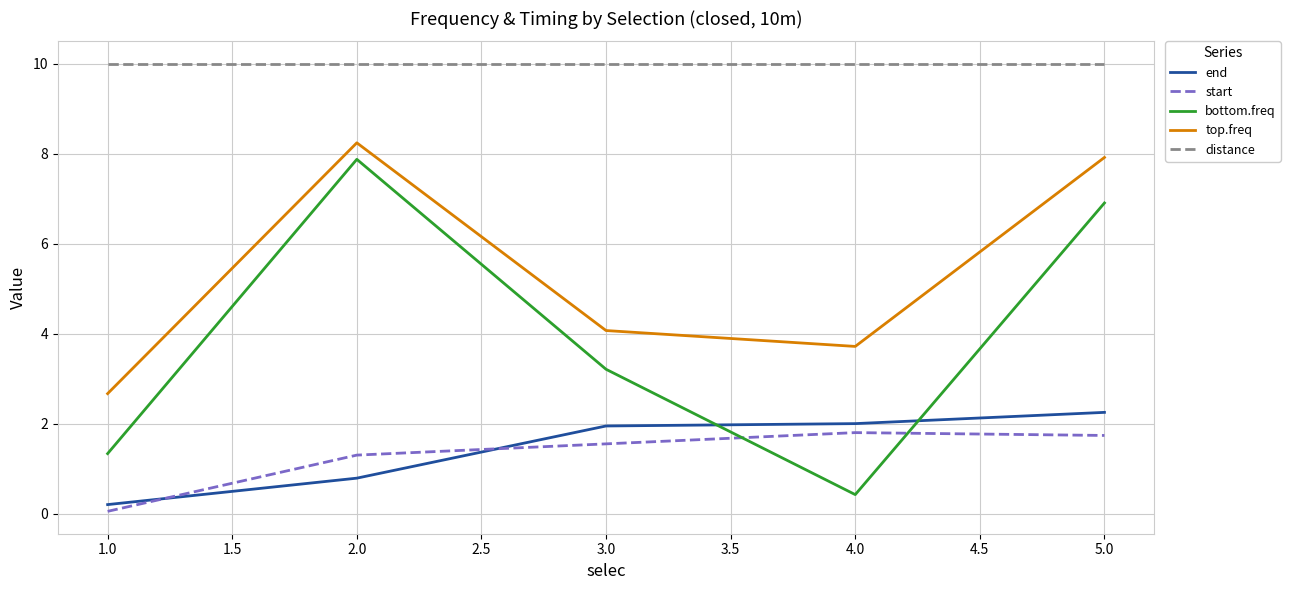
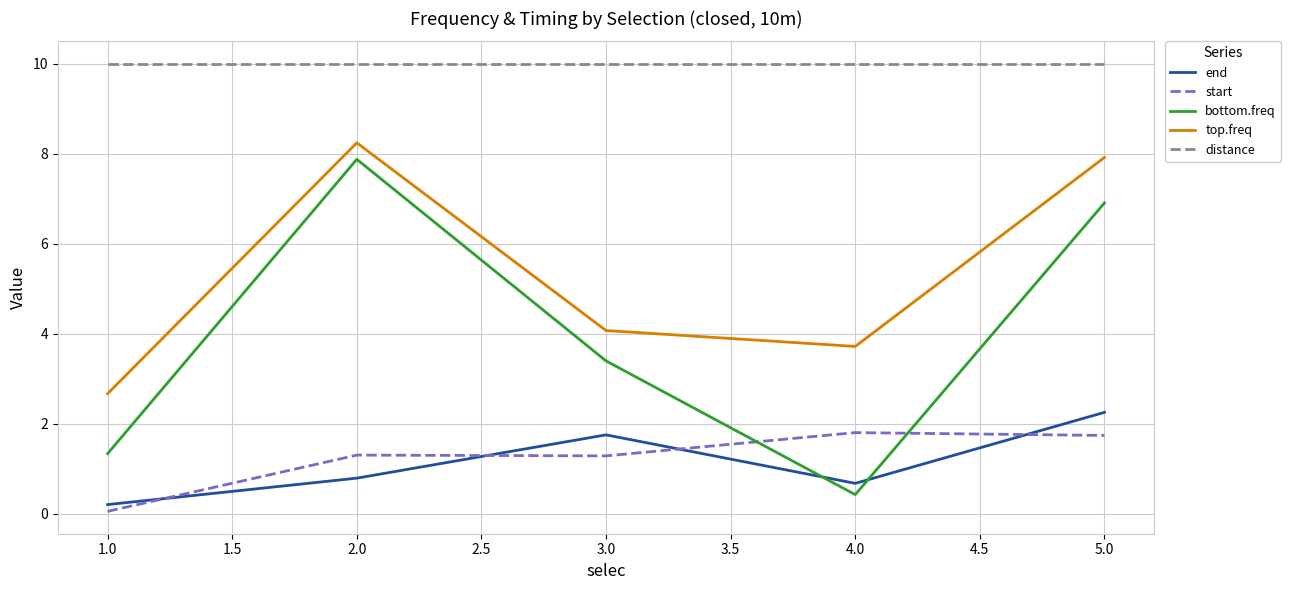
  {
    "end": {
      "1.0": 0.2,
      "2.0": 0.8,
-     "3.0": 1.9,
-     "4.0": 2.0,
+     "3.0": 1.8,
+     "4.0": 0.7,
      "5.0": 2.3
    },
    "start": {
      "1.0": 0.0,
      "2.0": 1.3,
-     "3.0": 1.6,
+     "3.0": 1.3,
      "4.0": 1.8,
      "5.0": 1.7
    },
    "bottom.freq": {
      "1.0": 1.3,
      "2.0": 7.9,
-     "3.0": 3.2,
+     "3.0": 3.4,
      "4.0": 0.4,
      "5.0": 6.9
    },
    "top.freq": {
      "1.0": 2.7,
      "2.0": 8.2,
      "3.0": 4.1,
      "4.0": 3.7,
      "5.0": 7.9
    },
    "distance": {
      "1.0": 10.0,
      "2.0": 10.0,
      "3.0": 10.0,
      "4.0": 10.0,
      "5.0": 10.0
    }
  }
